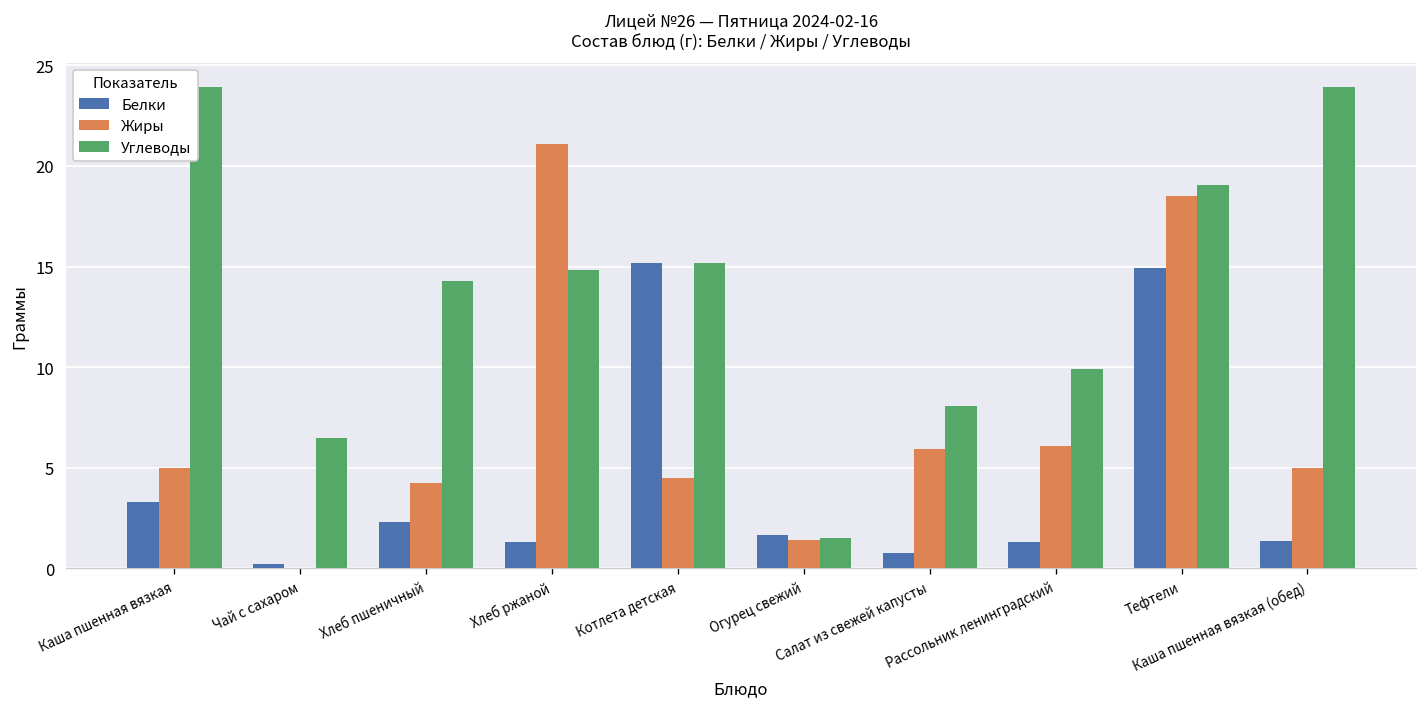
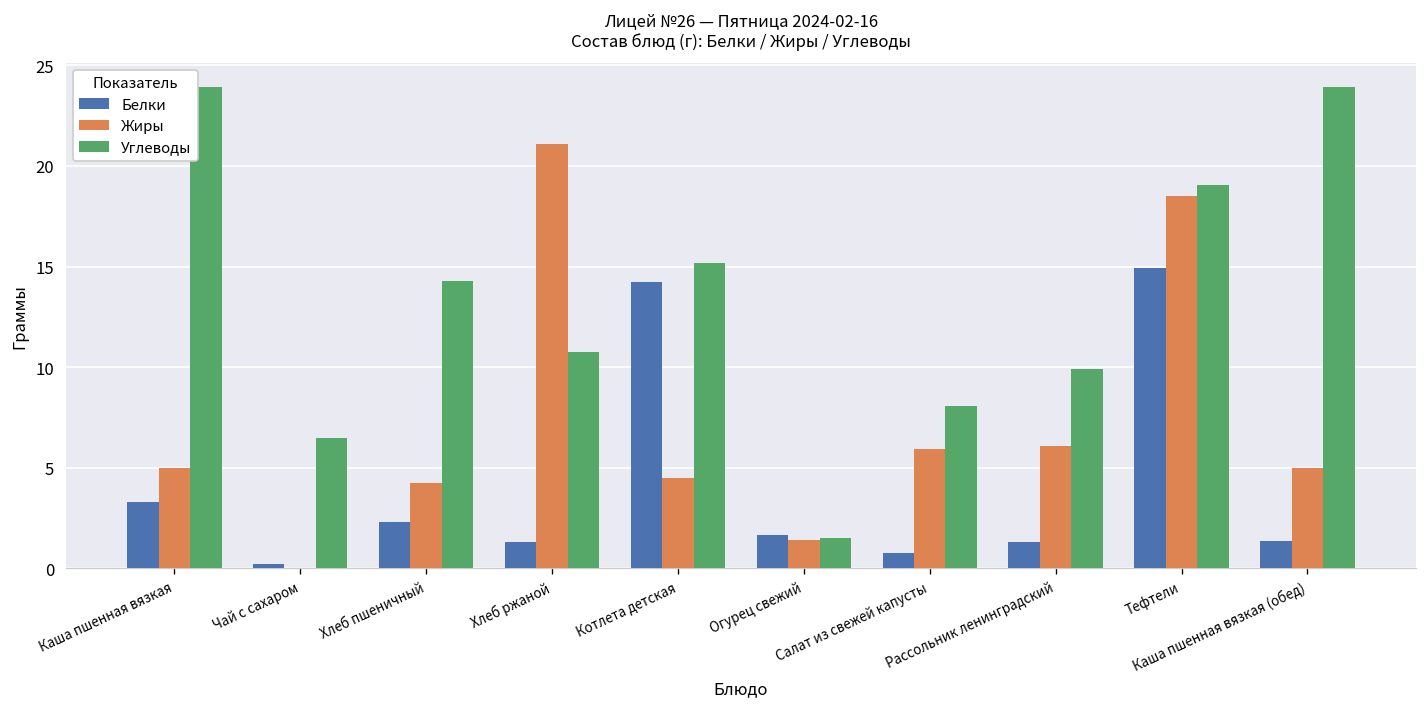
  {
    "Белки": {
      "Каша пшенная вязкая": 3.3,
      "Чай с сахаром": 0.2,
      "Хлеб пшеничный": 2.3,
      "Хлеб ржаной": 1.3,
-     "Котлета детская": 15.2,
+     "Котлета детская": 14.2,
      "Огурец свежий": 1.7,
      "Салат из свежей капусты": 0.8,
      "Рассольник ленинградский": 1.3,
      "Тефтели": 14.9,
      "Каша пшенная вязкая (обед)": 1.4
    },
    "Жиры": {
      "Каша пшенная вязкая": 5.0,
      "Чай с сахаром": 0.0,
      "Хлеб пшеничный": 4.2,
      "Хлеб ржаной": 21.1,
      "Котлета детская": 4.5,
      "Огурец свежий": 1.4,
      "Салат из свежей капусты": 5.9,
      "Рассольник ленинградский": 6.1,
      "Тефтели": 18.5,
      "Каша пшенная вязкая (обед)": 5.0
    },
    "Углеводы": {
      "Каша пшенная вязкая": 23.9,
      "Чай с сахаром": 6.5,
      "Хлеб пшеничный": 14.3,
-     "Хлеб ржаной": 14.8,
+     "Хлеб ржаной": 10.7,
      "Котлета детская": 15.2,
      "Огурец свежий": 1.5,
      "Салат из свежей капусты": 8.1,
      "Рассольник ленинградский": 9.9,
      "Тефтели": 19.1,
      "Каша пшенная вязкая (обед)": 23.9
    }
  }
